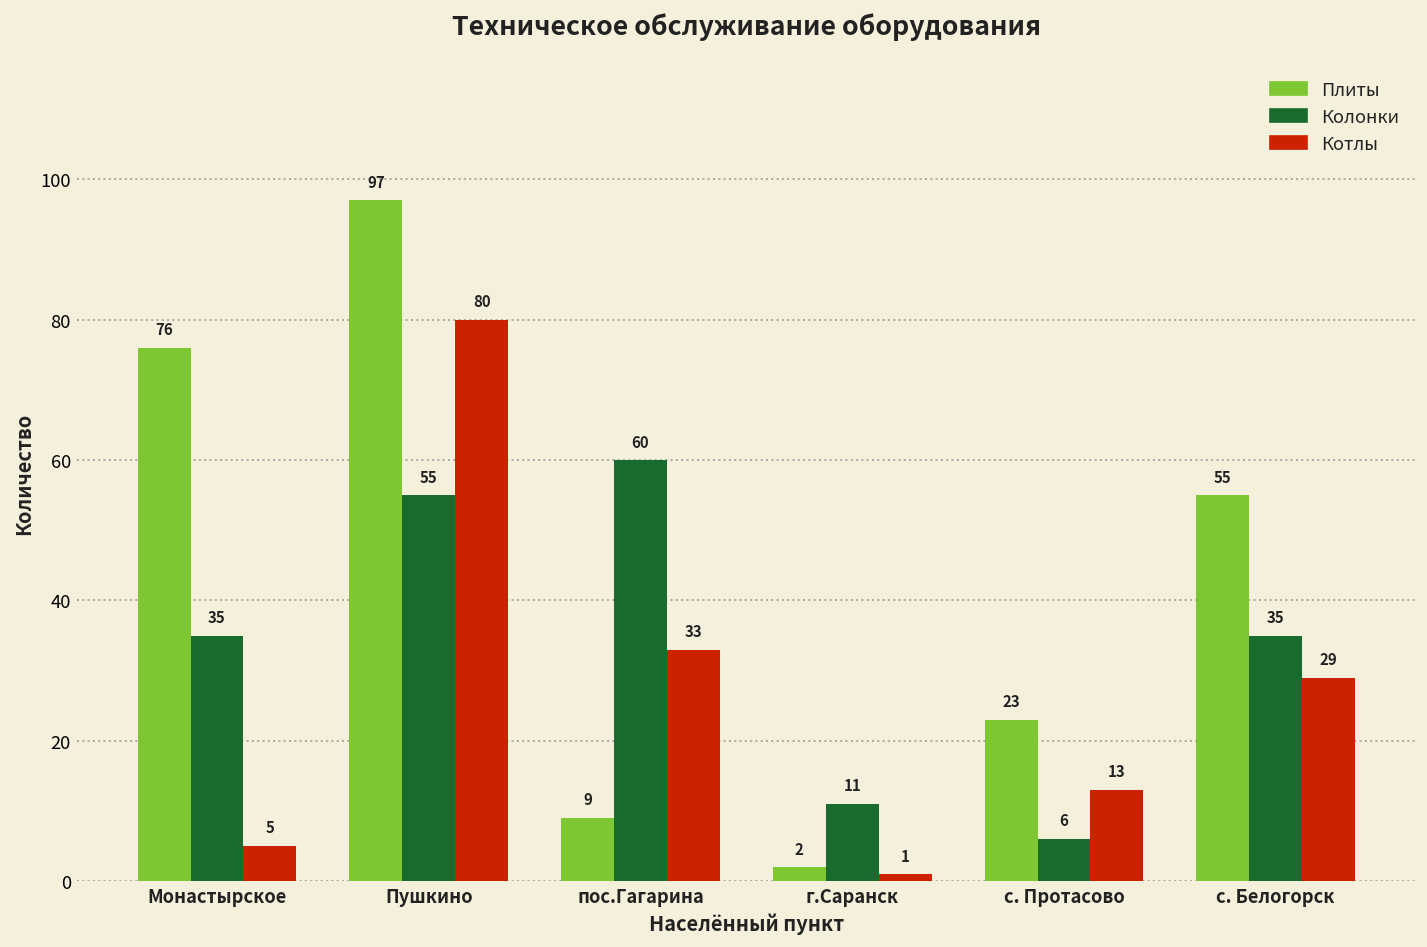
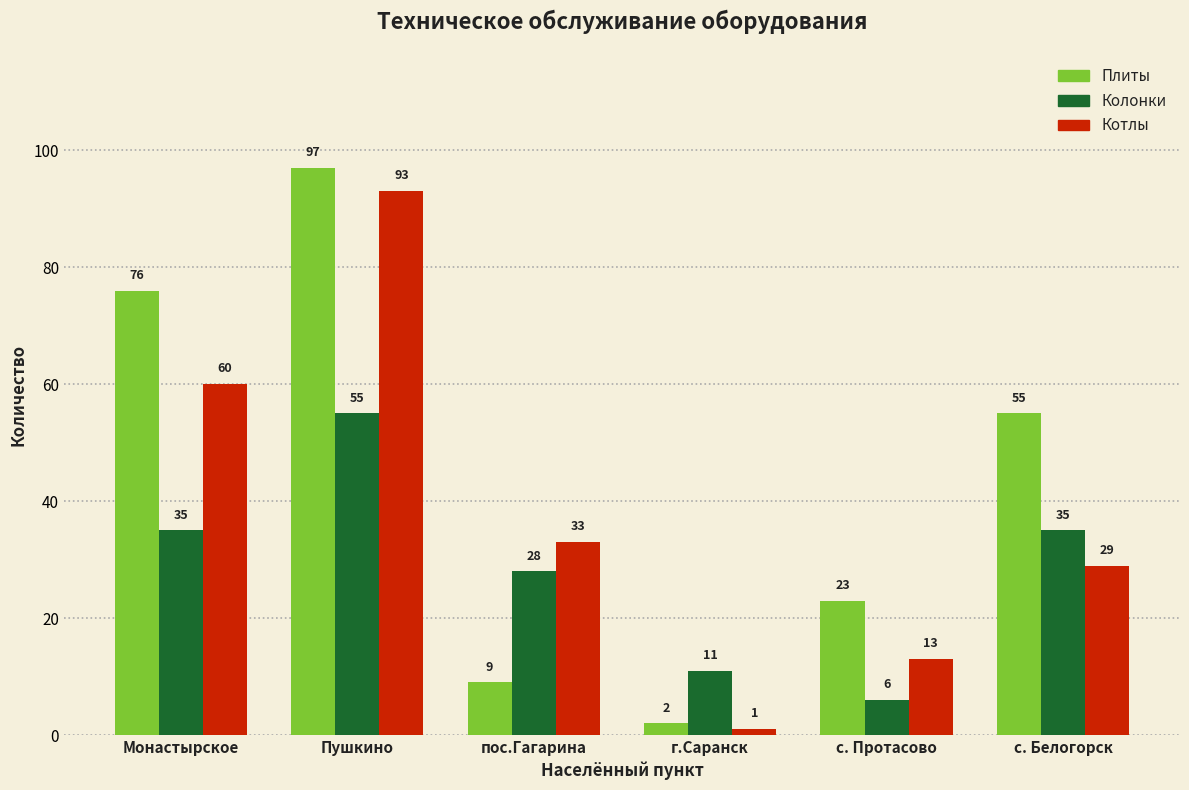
  {
    "Плиты": {
      "Монастырское": 76,
      "Пушкино": 97,
      "пос.Гагарина": 9,
      "г.Саранск": 2,
      "с. Протасово": 23,
      "с. Белогорск": 55
    },
    "Колонки": {
      "Монастырское": 35,
      "Пушкино": 55,
-     "пос.Гагарина": 60,
+     "пос.Гагарина": 28,
      "г.Саранск": 11,
      "с. Протасово": 6,
      "с. Белогорск": 35
    },
    "Котлы": {
-     "Монастырское": 5,
-     "Пушкино": 80,
+     "Монастырское": 60,
+     "Пушкино": 93,
      "пос.Гагарина": 33,
      "г.Саранск": 1,
      "с. Протасово": 13,
      "с. Белогорск": 29
    }
  }
